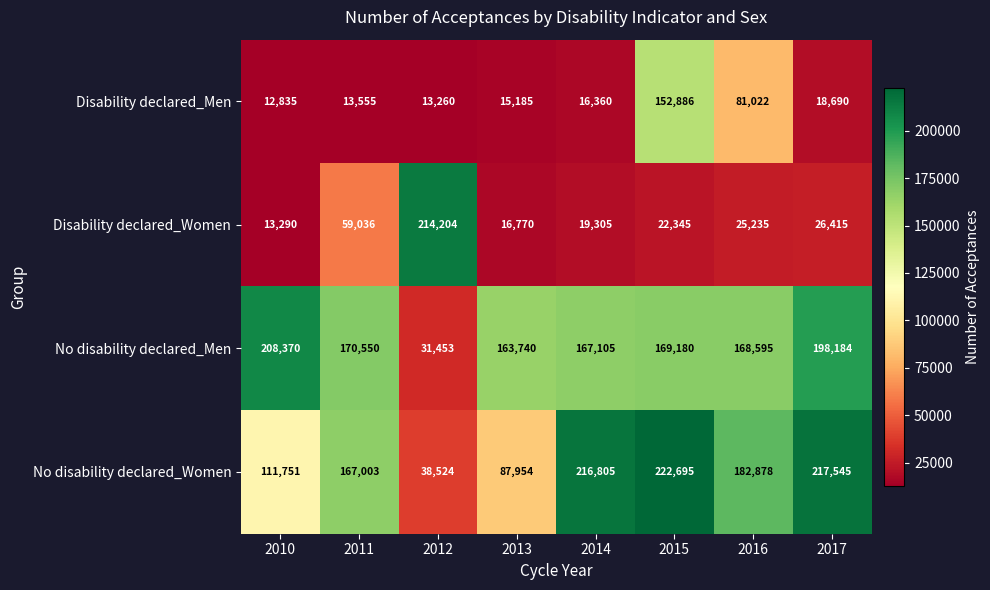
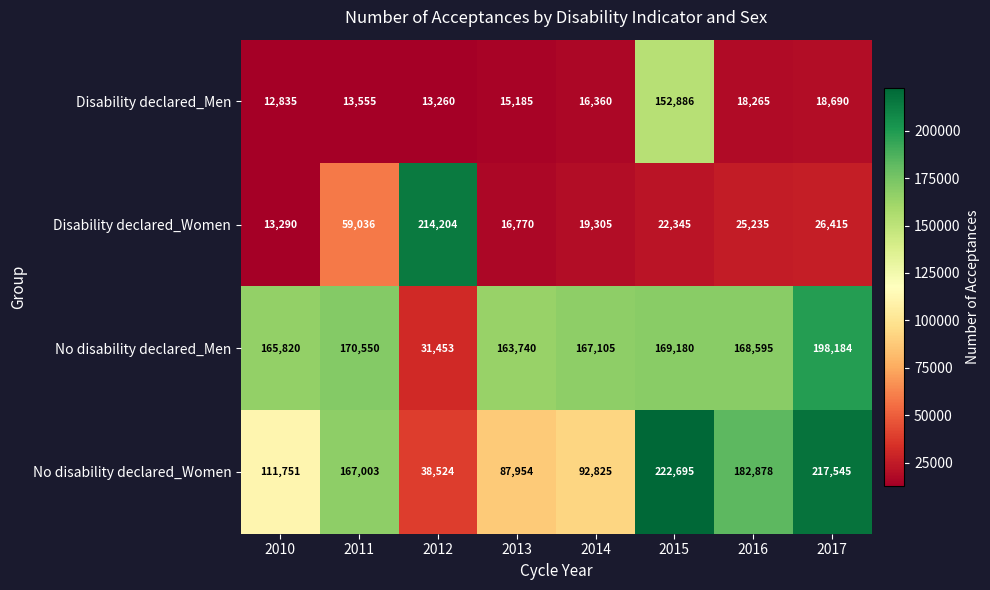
  {
    "Disability declared_Men": {
      "2010": "12,835",
      "2011": "13,555",
      "2012": "13,260",
      "2013": "15,185",
      "2014": "16,360",
      "2015": "152,886",
-     "2016": "81,022",
+     "2016": "18,265",
      "2017": "18,690"
    },
    "Disability declared_Women": {
      "2010": "13,290",
      "2011": "59,036",
      "2012": "214,204",
      "2013": "16,770",
      "2014": "19,305",
      "2015": "22,345",
      "2016": "25,235",
      "2017": "26,415"
    },
    "No disability declared_Men": {
-     "2010": "208,370",
+     "2010": "165,820",
      "2011": "170,550",
      "2012": "31,453",
      "2013": "163,740",
      "2014": "167,105",
      "2015": "169,180",
      "2016": "168,595",
      "2017": "198,184"
    },
    "No disability declared_Women": {
      "2010": "111,751",
      "2011": "167,003",
      "2012": "38,524",
      "2013": "87,954",
-     "2014": "216,805",
+     "2014": "92,825",
      "2015": "222,695",
      "2016": "182,878",
      "2017": "217,545"
    }
  }
